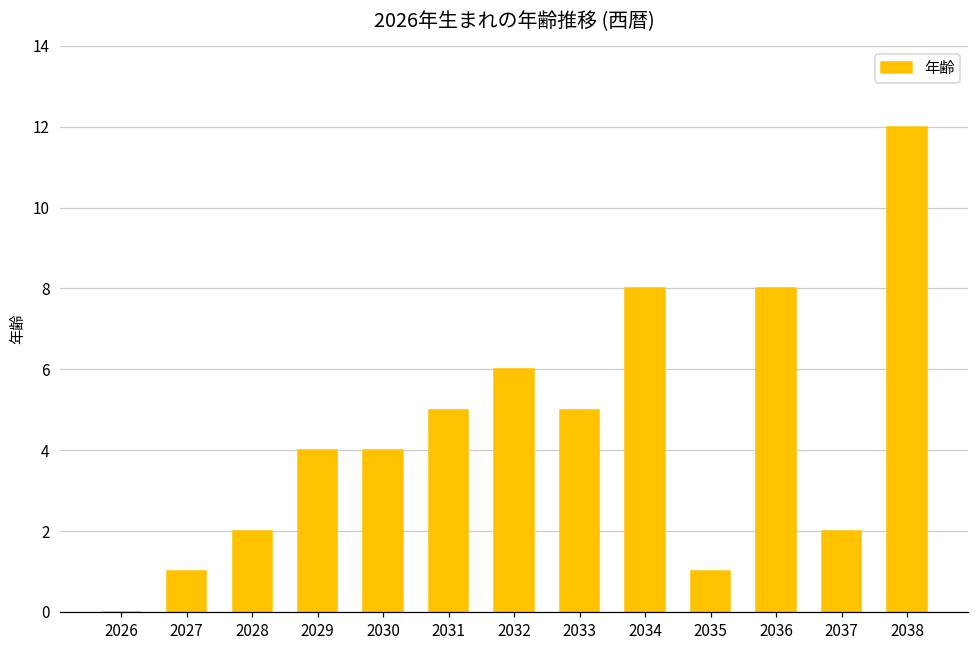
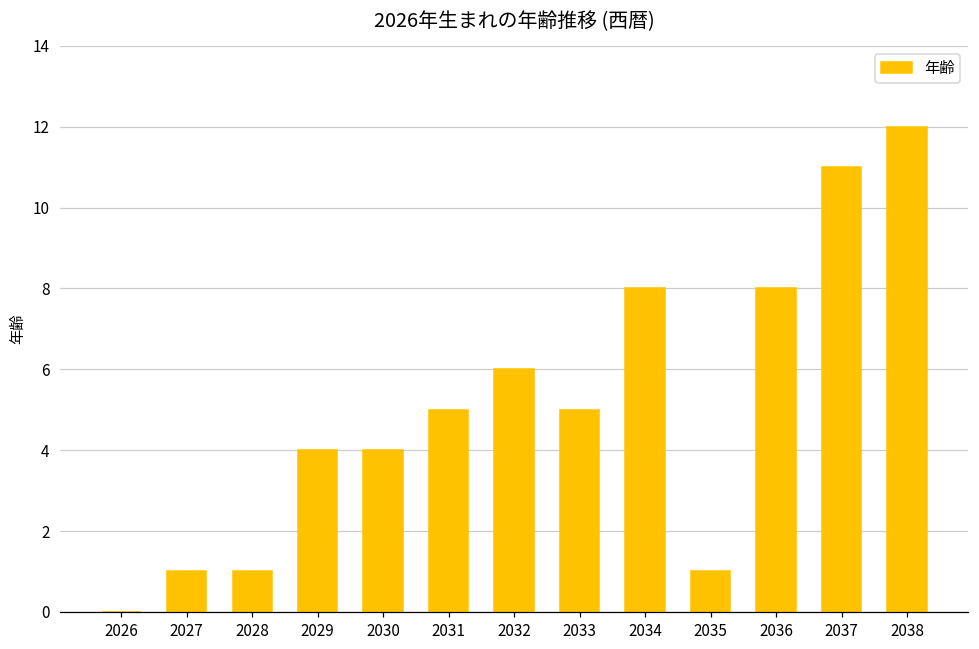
  {
    "2026": 0,
    "2027": 1,
-   "2028": 2,
+   "2028": 1,
    "2029": 4,
    "2030": 4,
    "2031": 5,
    "2032": 6,
    "2033": 5,
    "2034": 8,
    "2035": 1,
    "2036": 8,
-   "2037": 2,
+   "2037": 11,
    "2038": 12
  }
